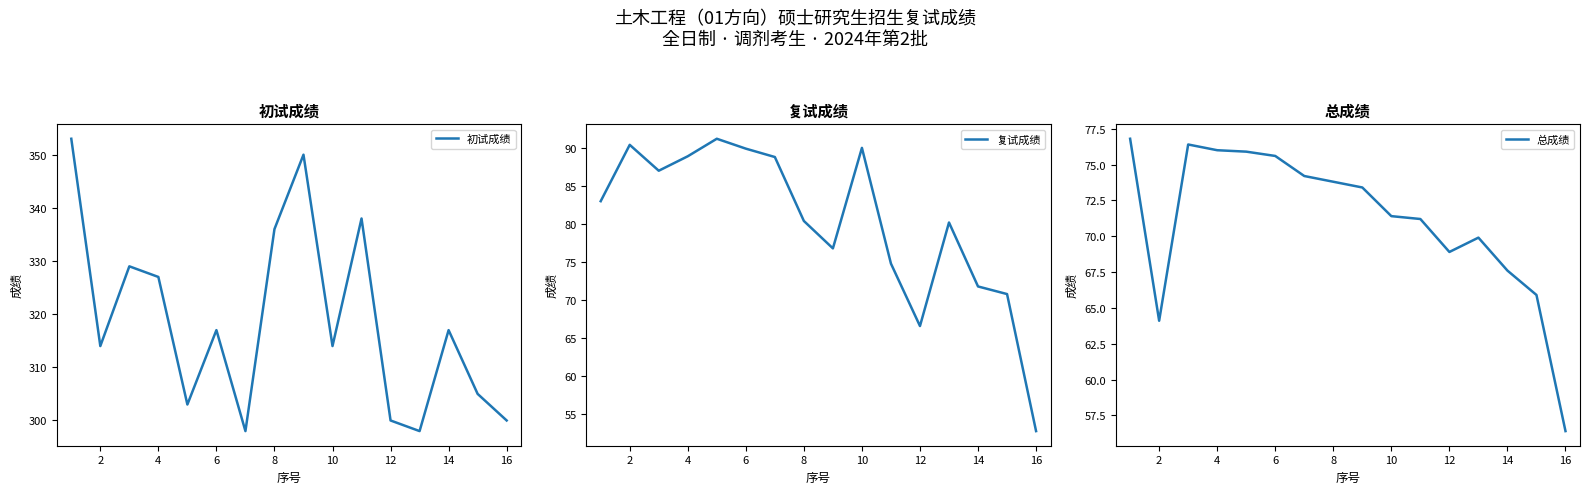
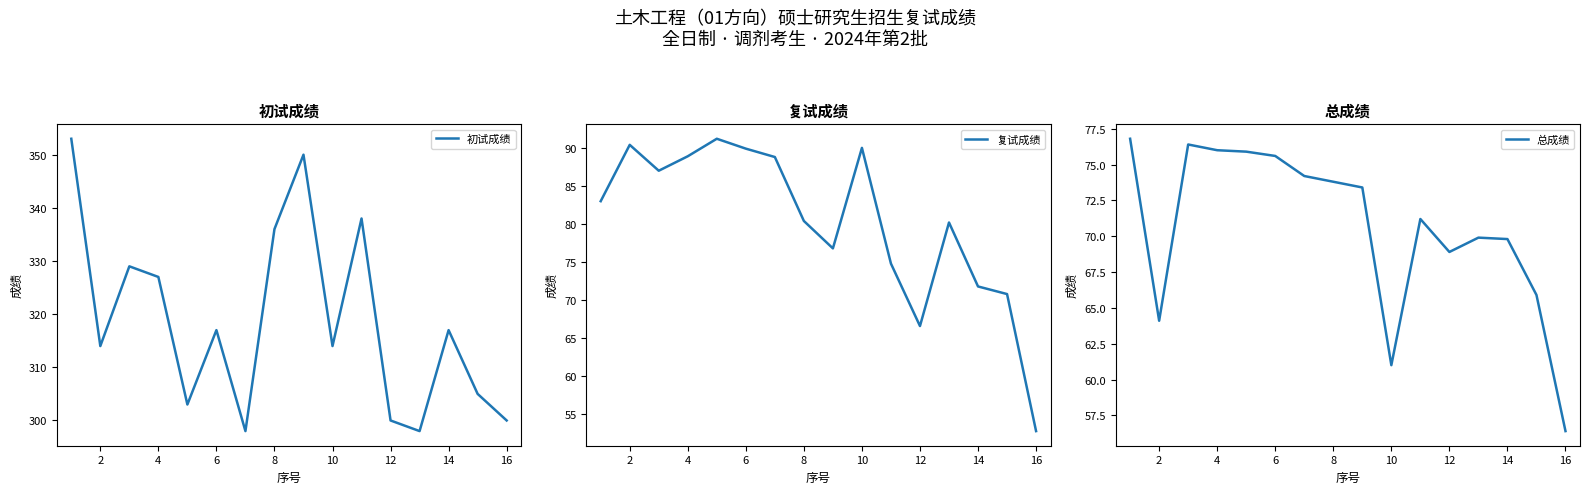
  {
    "初试成绩": {
      "2": 314,
      "4": 327,
      "6": 317,
      "8": 336,
      "10": 314,
      "12": 300,
      "14": 317,
      "16": 300
    },
    "复试成绩": {
      "2": 90,
      "4": 89,
      "6": 90,
      "8": 80,
      "10": 90,
      "12": 67,
      "14": 72,
      "16": 53
    },
    "总成绩": {
      "2": 64.1,
      "4": 76.0,
      "6": 75.6,
      "8": 73.8,
-     "10": 71.4,
+     "10": 61.0,
      "12": 68.9,
-     "14": 67.6,
+     "14": 69.8,
      "16": 56.4
    }
  }
